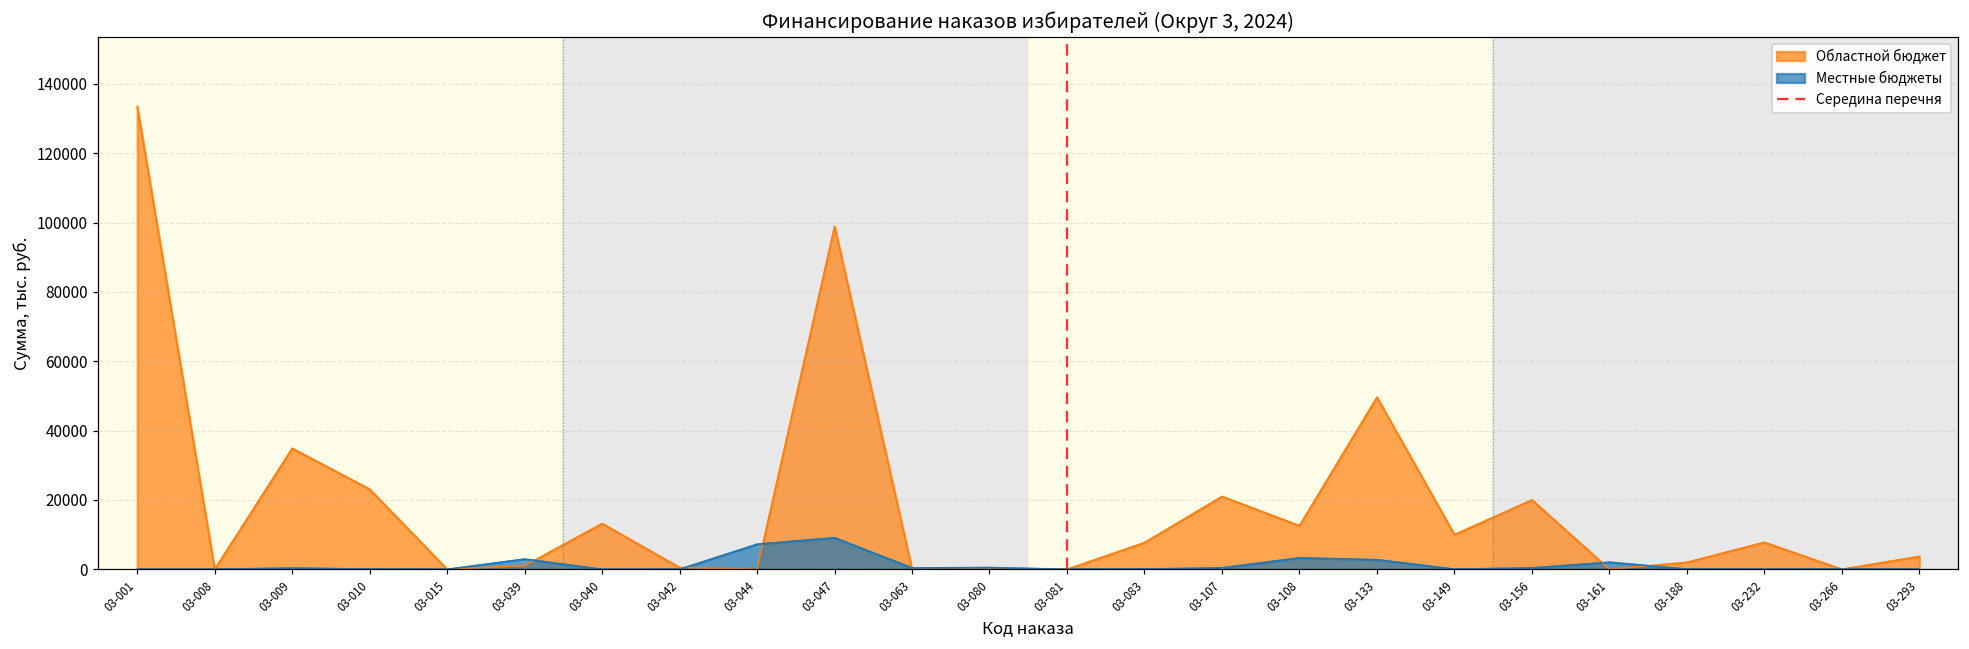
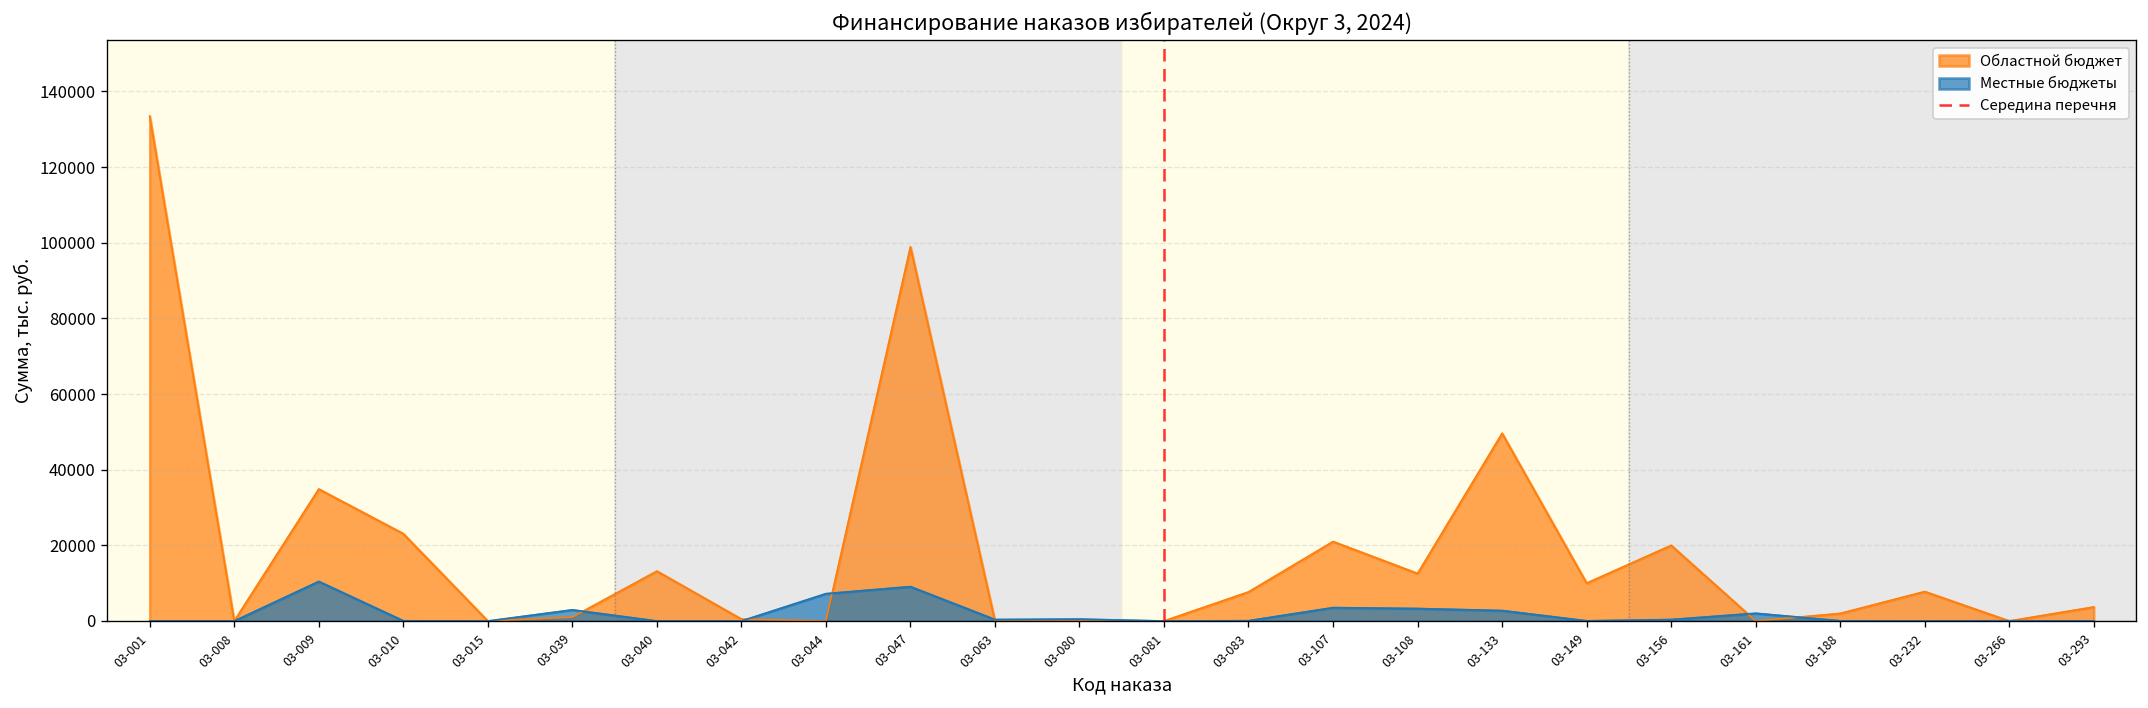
  {
    "Областной бюджет": {
      "03-001": 134000,
      "03-009": 35000,
      "03-010": 23000,
      "03-039": 1000,
      "03-040": 13000,
      "03-044": 0,
      "03-047": 99000,
      "03-083": 8000,
      "03-107": 21000,
      "03-108": 13000,
      "03-133": 50000,
      "03-149": 10000,
      "03-156": 20000,
      "03-161": 0,
      "03-188": 2000,
      "03-232": 8000,
      "03-293": 4000
    },
    "Местные бюджеты": {
      "03-001": 0,
-     "03-009": 0,
+     "03-009": 10000,
      "03-010": 0,
      "03-039": 3000,
      "03-040": 0,
      "03-044": 7000,
      "03-047": 9000,
      "03-083": 0,
-     "03-107": 0,
+     "03-107": 4000,
      "03-108": 3000,
      "03-133": 3000,
      "03-149": 0,
      "03-156": 0,
      "03-161": 2000,
      "03-188": 0,
      "03-232": 0,
      "03-293": 0
    }
  }
